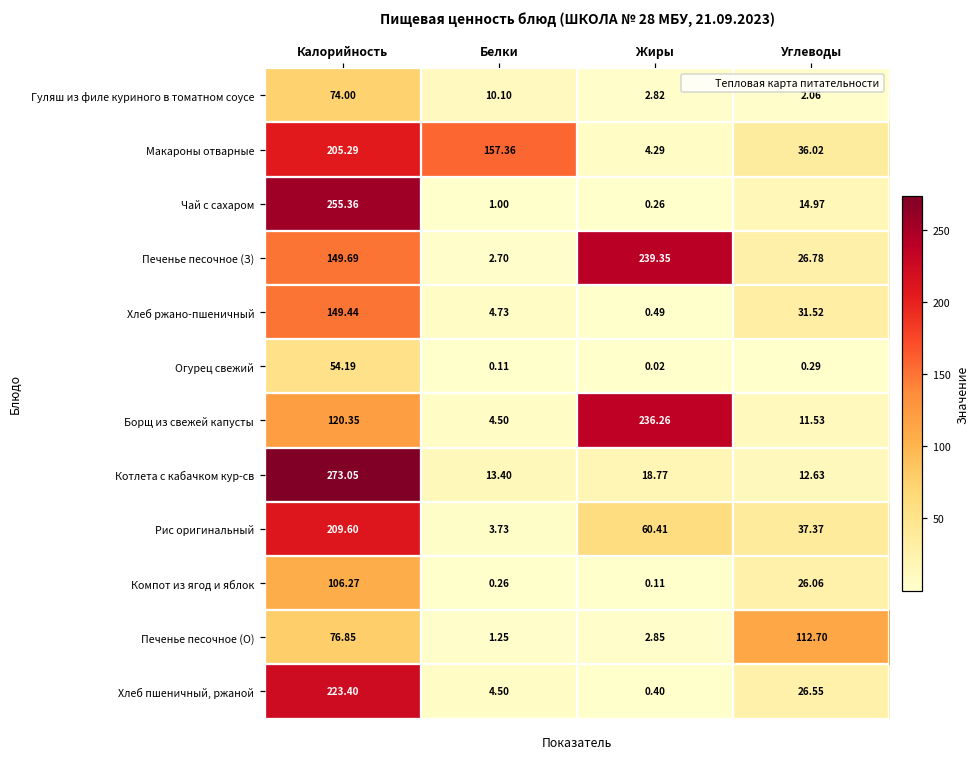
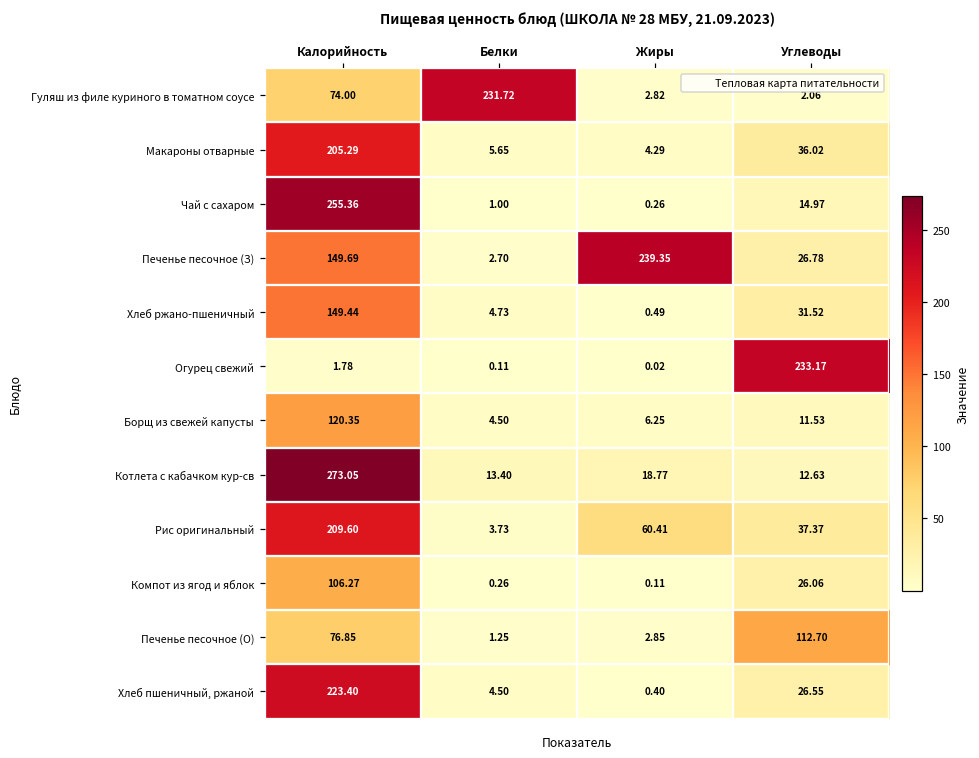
  {
    "Гуляш из филе куриного в томатном соусе": {
      "Калорийность": 74.00,
-     "Белки": 10.10,
+     "Белки": 231.72,
      "Жиры": 2.82
    },
    "Макароны отварные": {
      "Калорийность": 205.29,
-     "Белки": 157.36,
+     "Белки": 5.65,
      "Жиры": 4.29,
      "Углеводы": 36.02
    },
    "Чай с сахаром": {
      "Калорийность": 255.36,
      "Белки": 1.00,
      "Жиры": 0.26,
      "Углеводы": 14.97
    },
    "Печенье песочное (З)": {
      "Калорийность": 149.69,
      "Белки": 2.70,
      "Жиры": 239.35,
      "Углеводы": 26.78
    },
    "Хлеб ржано-пшеничный": {
      "Калорийность": 149.44,
      "Белки": 4.73,
      "Жиры": 0.49,
      "Углеводы": 31.52
    },
    "Огурец свежий": {
-     "Калорийность": 54.19,
+     "Калорийность": 1.78,
      "Белки": 0.11,
      "Жиры": 0.02,
-     "Углеводы": 0.29
+     "Углеводы": 233.17
    },
    "Борщ из свежей капусты": {
      "Калорийность": 120.35,
      "Белки": 4.50,
-     "Жиры": 236.26,
+     "Жиры": 6.25,
      "Углеводы": 11.53
    },
    "Котлета с кабачком кур-св": {
      "Калорийность": 273.05,
      "Белки": 13.40,
      "Жиры": 18.77,
      "Углеводы": 12.63
    },
    "Рис оригинальный": {
      "Калорийность": 209.60,
      "Белки": 3.73,
      "Жиры": 60.41,
      "Углеводы": 37.37
    },
    "Компот из ягод и яблок": {
      "Калорийность": 106.27,
      "Белки": 0.26,
      "Жиры": 0.11,
      "Углеводы": 26.06
    },
    "Печенье песочное (О)": {
      "Калорийность": 76.85,
      "Белки": 1.25,
      "Жиры": 2.85,
      "Углеводы": 112.70
    },
    "Хлеб пшеничный, ржаной": {
      "Калорийность": 223.40,
      "Белки": 4.50,
      "Жиры": 0.40,
      "Углеводы": 26.55
    }
  }
